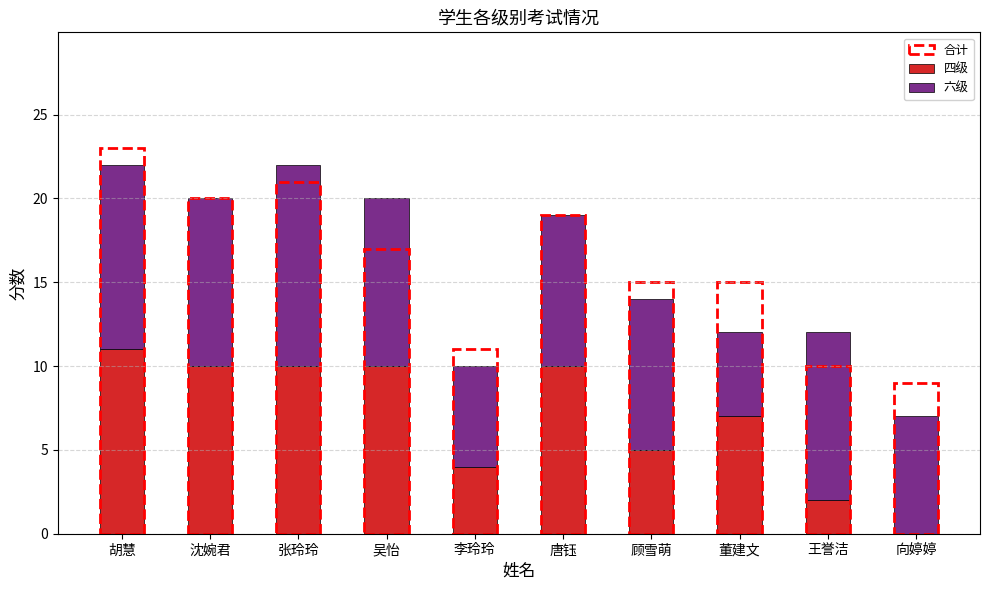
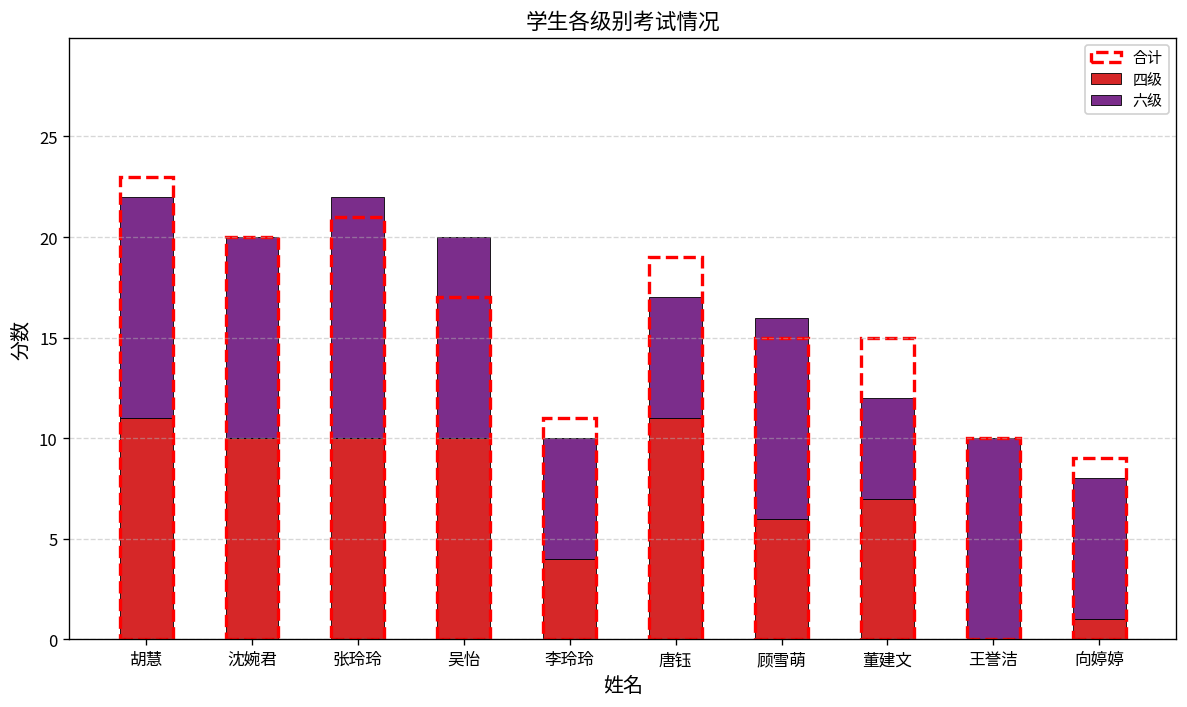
  {
    "四级": {
      "胡慧": 11,
      "沈婉君": 10,
      "张玲玲": 10,
      "吴怡": 10,
      "李玲玲": 4,
-     "唐钰": 10,
-     "顾雪萌": 5,
+     "唐钰": 11,
+     "顾雪萌": 6,
      "董建文": 7,
-     "王誉洁": 2,
-     "向婷婷": 0
+     "王誉洁": 0,
+     "向婷婷": 1
    },
    "六级": {
      "胡慧": 11,
      "沈婉君": 10,
      "张玲玲": 12,
      "吴怡": 10,
      "李玲玲": 6,
-     "唐钰": 9,
-     "顾雪萌": 9,
+     "唐钰": 6,
+     "顾雪萌": 10,
      "董建文": 5,
      "王誉洁": 10,
      "向婷婷": 7
    }
  }
